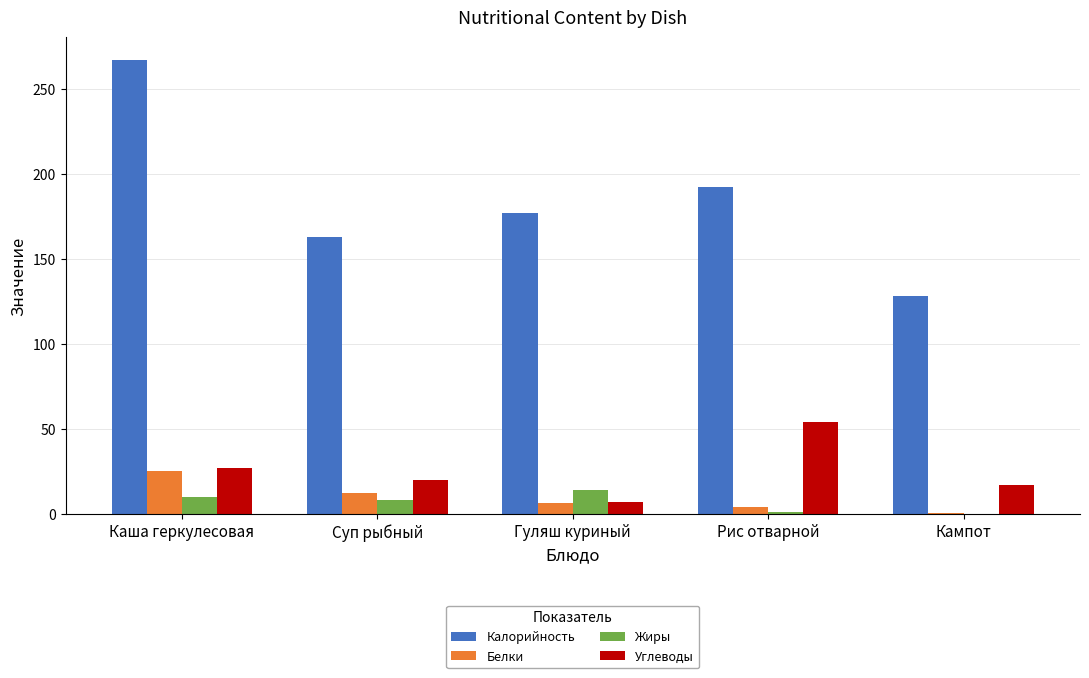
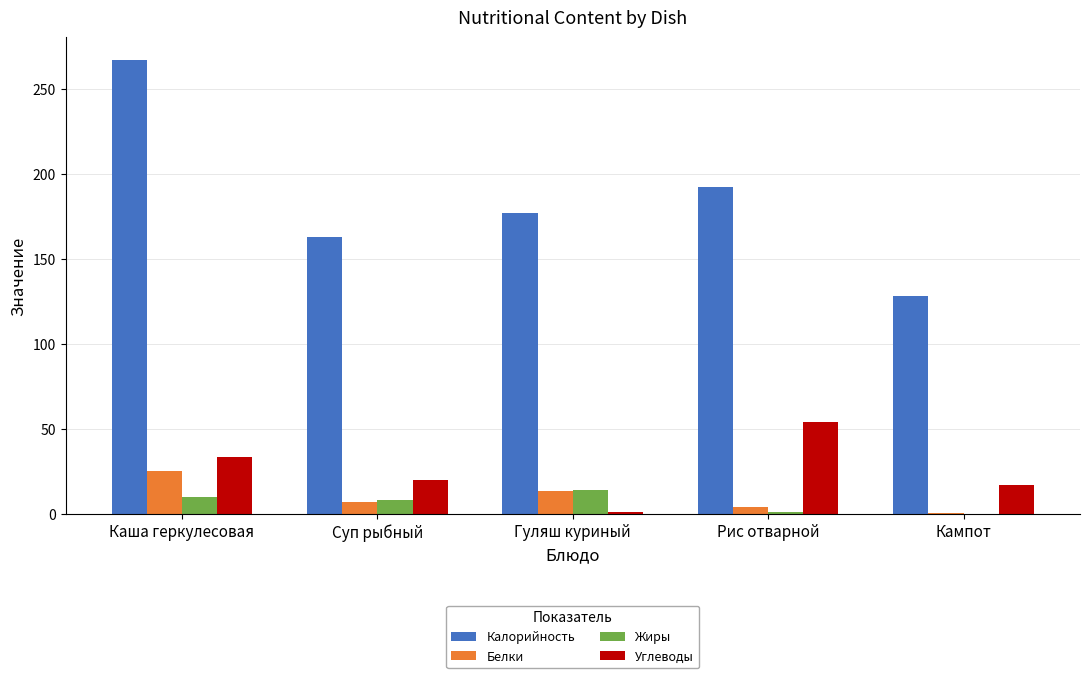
  {
    "Калорийность": {
      "Каша геркулесовая": 267,
      "Суп рыбный": 163,
      "Гуляш куриный": 177,
      "Рис отварной": 192,
      "Кампот": 128
    },
    "Белки": {
      "Каша геркулесовая": 25,
-     "Суп рыбный": 12,
-     "Гуляш куриный": 6,
+     "Суп рыбный": 7,
+     "Гуляш куриный": 13,
      "Рис отварной": 4
    },
    "Жиры": {
      "Каша геркулесовая": 10,
      "Суп рыбный": 8,
      "Гуляш куриный": 14,
      "Кампот": 0
    },
    "Углеводы": {
-     "Каша геркулесовая": 27,
+     "Каша геркулесовая": 33,
      "Суп рыбный": 20,
-     "Гуляш куриный": 7,
+     "Гуляш куриный": 1,
      "Рис отварной": 54,
      "Кампот": 17
    }
  }
